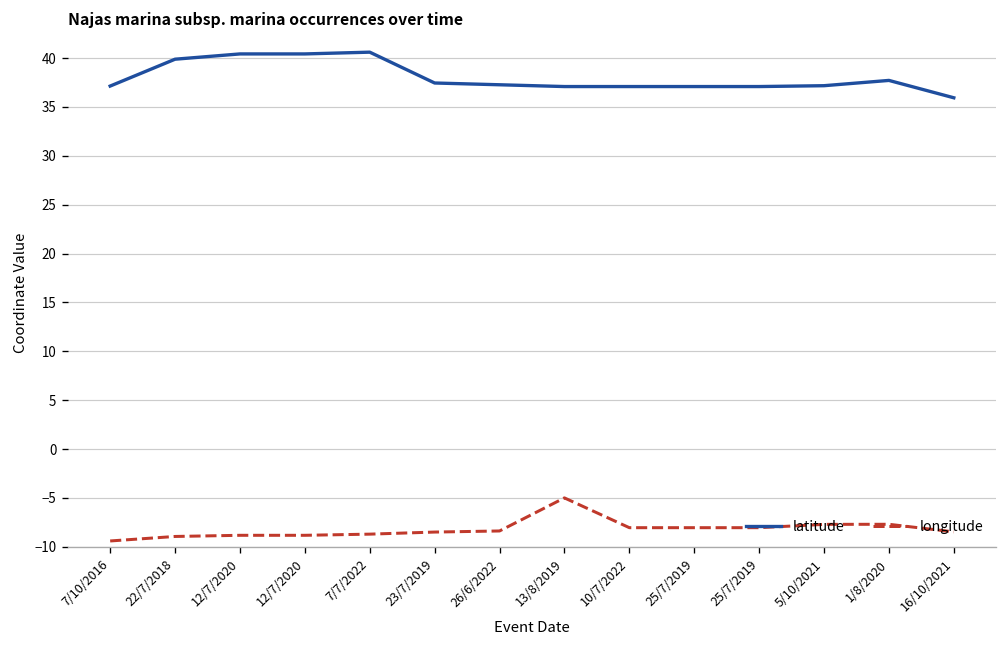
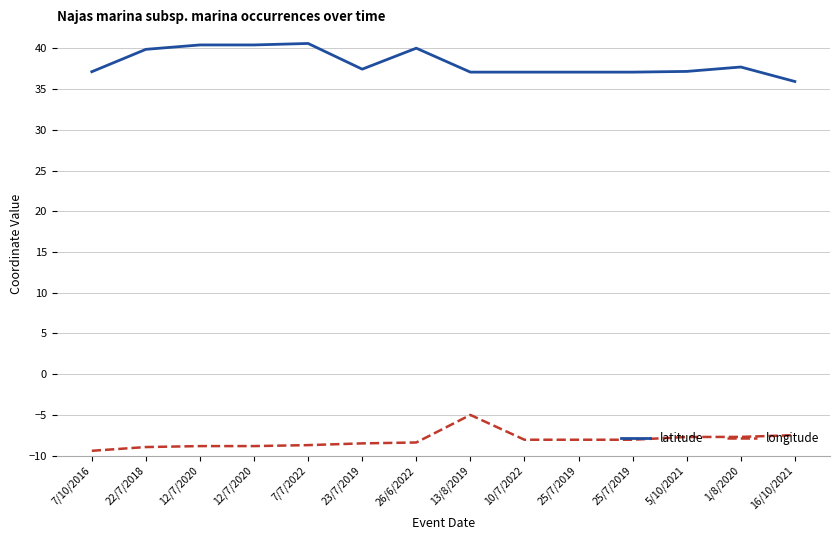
  {
    "latitude": {
      "7/10/2016": 37,
      "22/7/2018": 40,
      "7/7/2022": 41,
      "23/7/2019": 37,
-     "26/6/2022": 37,
+     "26/6/2022": 40,
      "13/8/2019": 37,
      "10/7/2022": 37,
      "5/10/2021": 37,
      "1/8/2020": 38,
      "16/10/2021": 36
    },
    "longitude": {
      "7/10/2016": -9,
      "22/7/2018": -9,
      "7/7/2022": -9,
      "23/7/2019": -8,
      "26/6/2022": -8,
      "13/8/2019": -5,
      "10/7/2022": -8,
      "5/10/2021": -8,
      "1/8/2020": -8,
-     "16/10/2021": -8
+     "16/10/2021": -7
    }
  }
